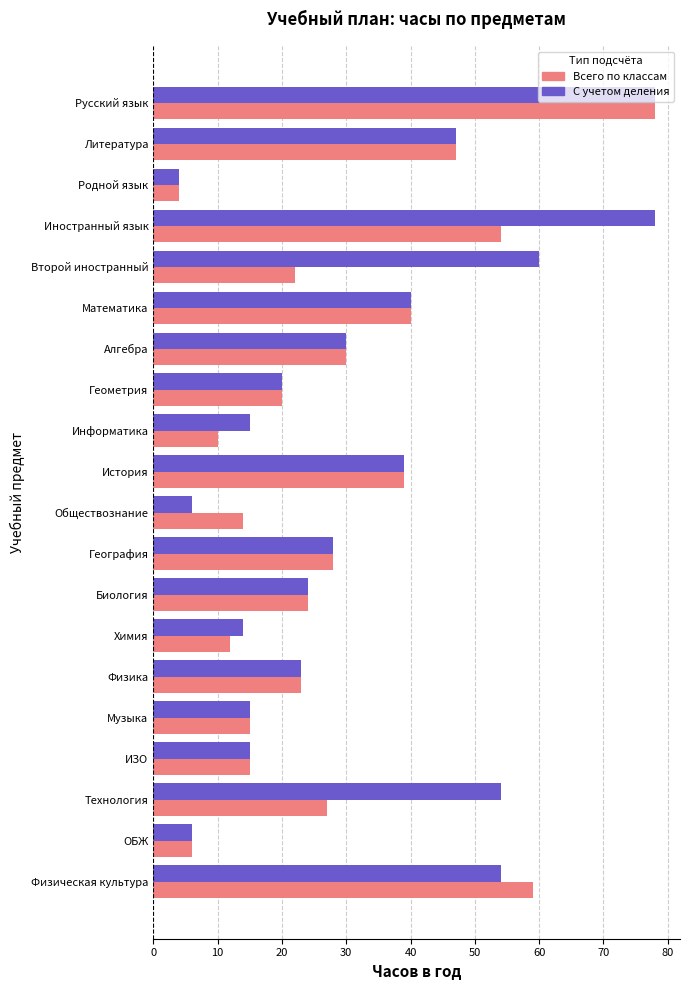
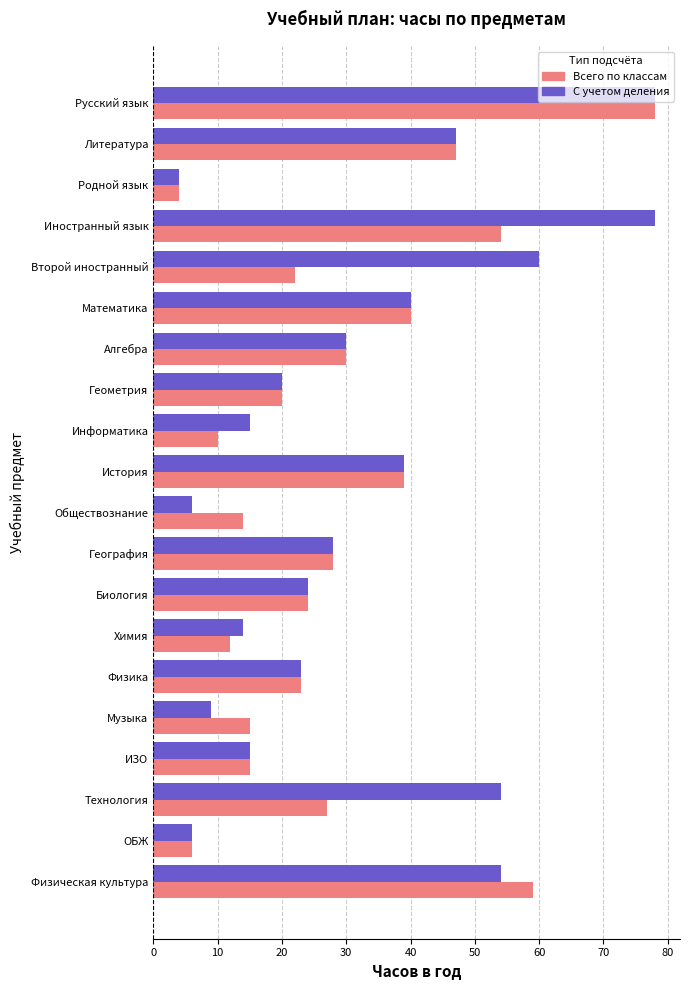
  {
    "Всего по классам": {
      "Русский язык": 78,
      "Литература": 47,
      "Родной язык": 4,
      "Иностранный язык": 54,
      "Второй иностранный": 22,
      "Математика": 40,
      "Алгебра": 30,
      "Геометрия": 20,
      "Информатика": 10,
      "История": 39,
      "Обществознание": 14,
      "География": 28,
      "Биология": 24,
      "Химия": 12,
      "Физика": 23,
      "Музыка": 15,
      "ИЗО": 15,
      "Технология": 27,
      "ОБЖ": 6,
      "Физическая культура": 59
    },
    "С учетом деления": {
      "Литература": 47,
      "Родной язык": 4,
      "Иностранный язык": 78,
      "Второй иностранный": 60,
      "Математика": 40,
      "Алгебра": 30,
      "Геометрия": 20,
      "Информатика": 15,
      "История": 39,
      "Обществознание": 6,
      "География": 28,
      "Биология": 24,
      "Химия": 14,
      "Физика": 23,
-     "Музыка": 15,
+     "Музыка": 9,
      "ИЗО": 15,
      "Технология": 54,
      "ОБЖ": 6,
      "Физическая культура": 54
    }
  }
